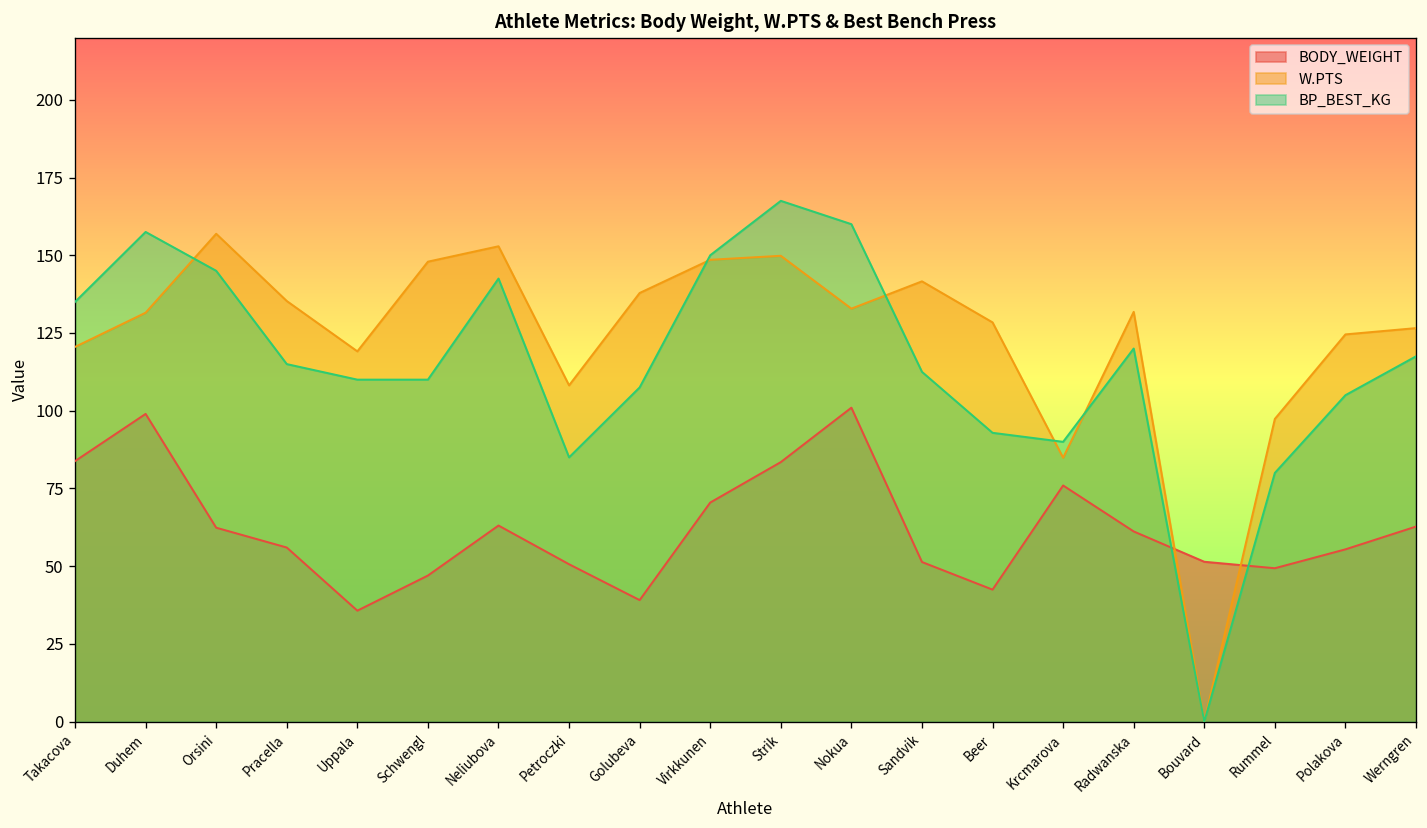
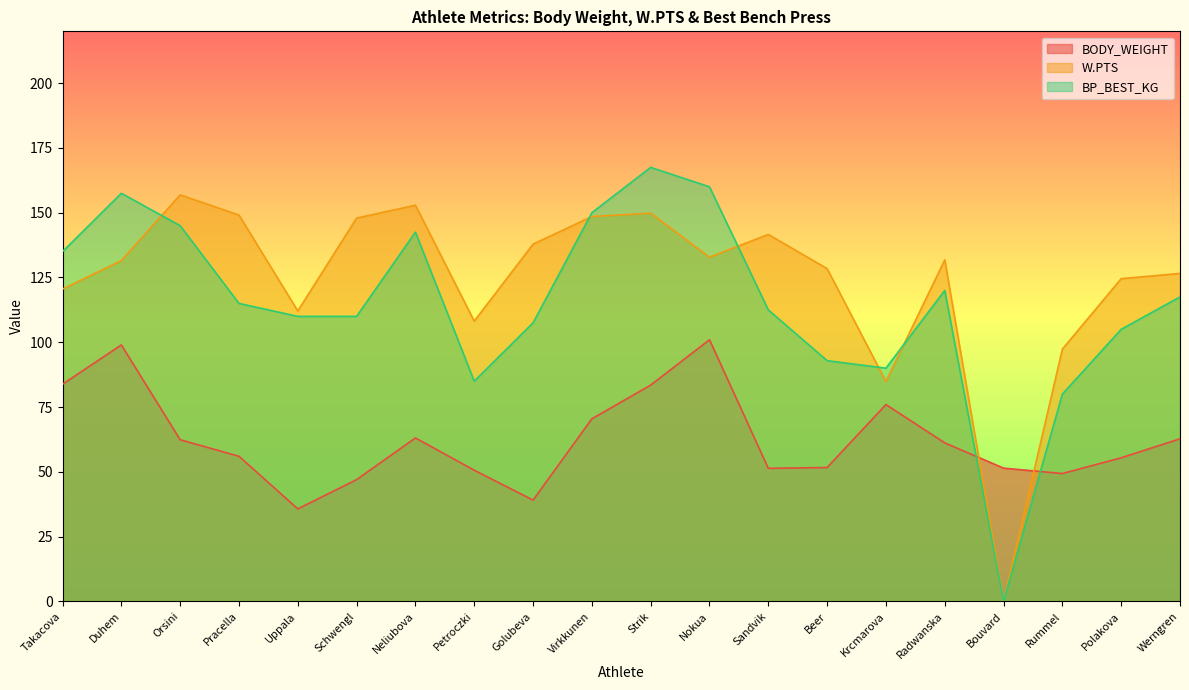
  {
    "BODY_WEIGHT": {
      "Takacova": 84,
      "Duhem": 99,
      "Orsini": 62,
      "Pracella": 56,
      "Uppala": 36,
      "Schwengl": 47,
      "Neliubova": 63,
      "Petroczki": 51,
      "Golubeva": 39,
      "Virkkunen": 70,
      "Strik": 83,
      "Nokua": 101,
      "Sandvik": 51,
-     "Beer": 42,
+     "Beer": 52,
      "Krcmarova": 76,
      "Radwanska": 61,
      "Bouvard": 51,
      "Rummel": 49,
      "Polakova": 55,
      "Werngren": 63
    },
    "W.PTS": {
      "Takacova": 121,
      "Duhem": 132,
      "Orsini": 157,
-     "Pracella": 135,
-     "Uppala": 119,
+     "Pracella": 149,
+     "Uppala": 112,
      "Schwengl": 148,
      "Neliubova": 153,
      "Petroczki": 108,
      "Golubeva": 138,
      "Virkkunen": 149,
      "Strik": 150,
      "Nokua": 133,
      "Sandvik": 142,
      "Beer": 128,
      "Krcmarova": 85,
      "Radwanska": 132,
      "Rummel": 97,
      "Polakova": 125,
      "Werngren": 127
    },
    "BP_BEST_KG": {
      "Takacova": 135,
      "Duhem": 158,
      "Orsini": 145,
      "Pracella": 115,
      "Uppala": 110,
      "Schwengl": 110,
      "Neliubova": 143,
      "Petroczki": 85,
      "Golubeva": 108,
      "Virkkunen": 150,
      "Strik": 168,
      "Nokua": 160,
      "Sandvik": 113,
      "Beer": 93,
      "Krcmarova": 90,
      "Radwanska": 120,
      "Rummel": 80,
      "Polakova": 105,
      "Werngren": 118
    }
  }
